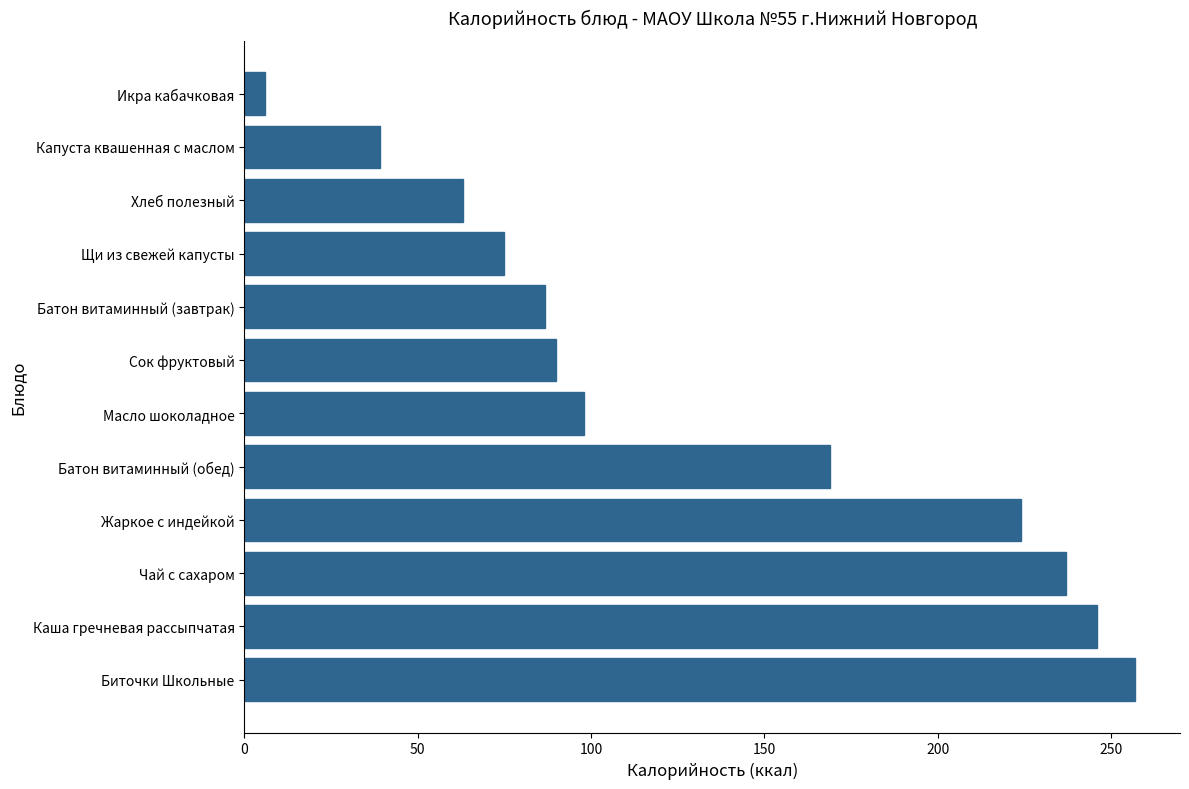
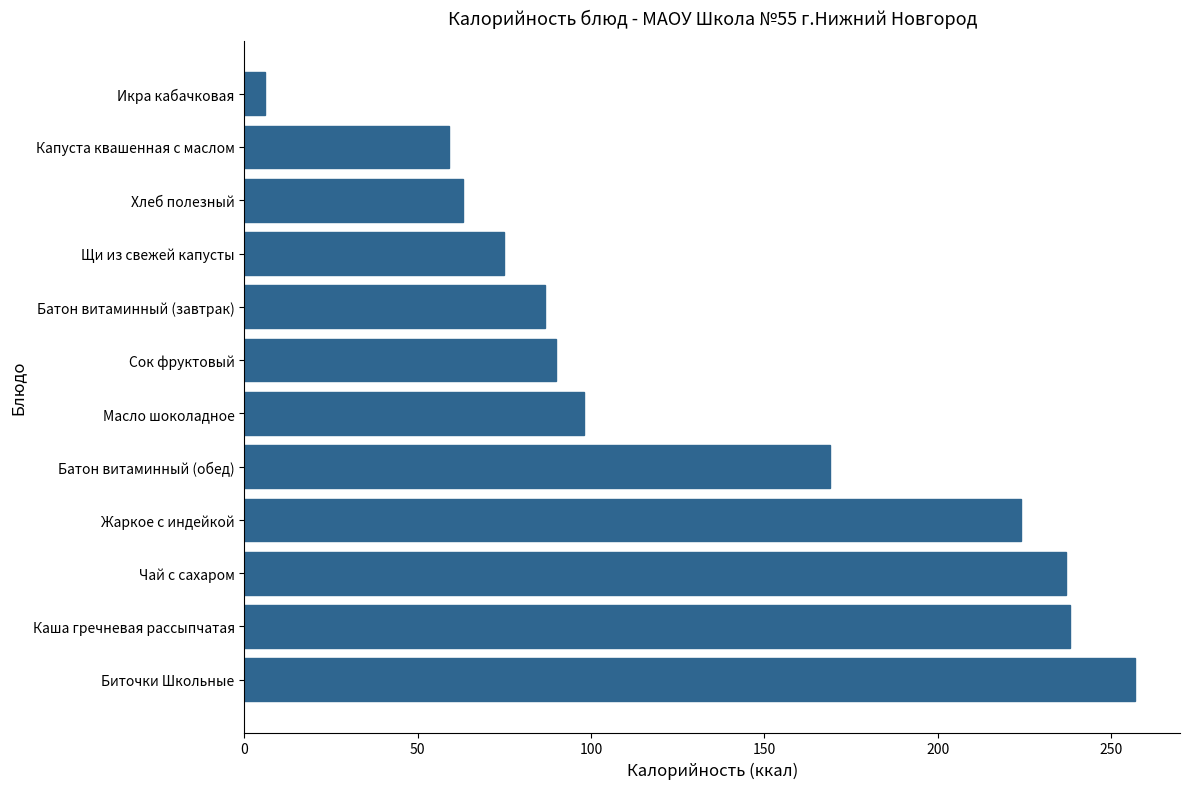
  {
    "Икра кабачковая": 6,
-   "Капуста квашенная с маслом": 39,
+   "Капуста квашенная с маслом": 59,
    "Хлеб полезный": 63,
    "Щи из свежей капусты": 75,
    "Батон витаминный (завтрак)": 87,
    "Сок фруктовый": 90,
    "Масло шоколадное": 98,
    "Батон витаминный (обед)": 169,
    "Жаркое с индейкой": 224,
    "Чай с сахаром": 237,
-   "Каша гречневая рассыпчатая": 246,
+   "Каша гречневая рассыпчатая": 238,
    "Биточки Школьные": 257
  }
